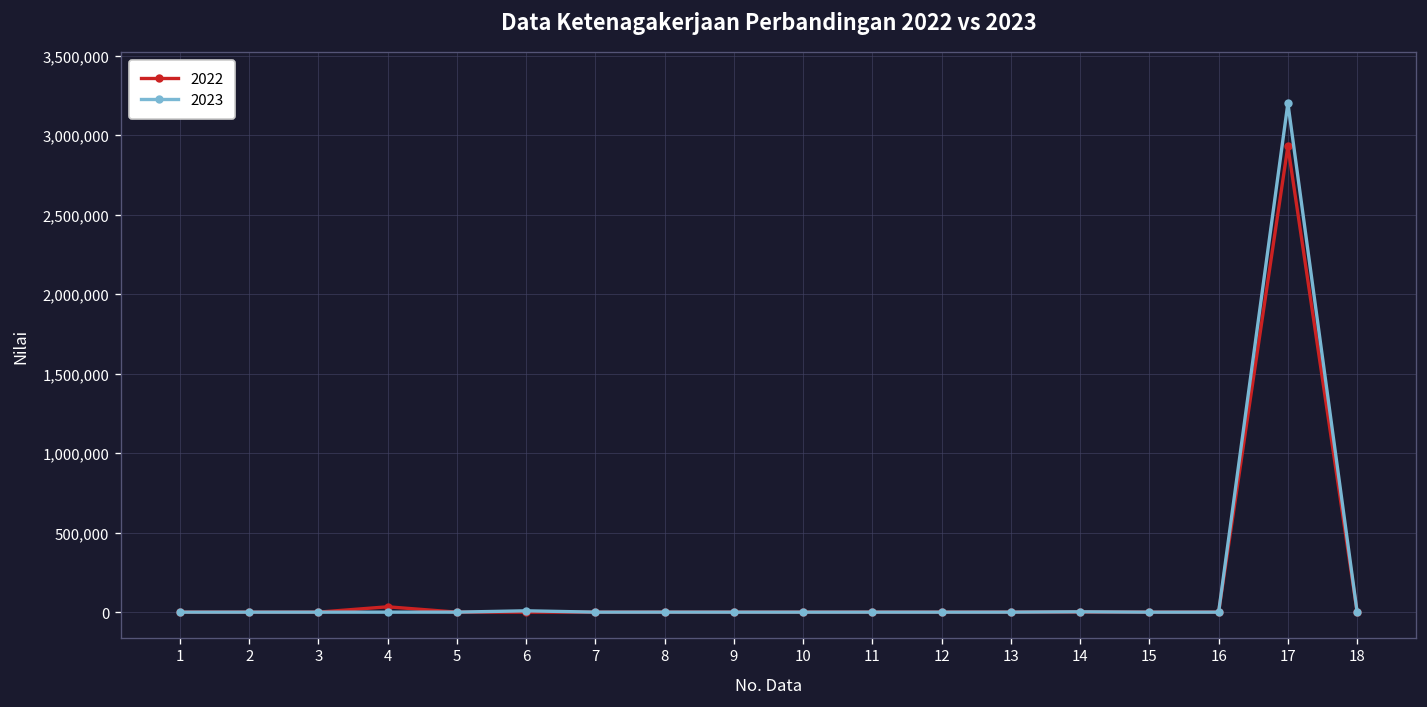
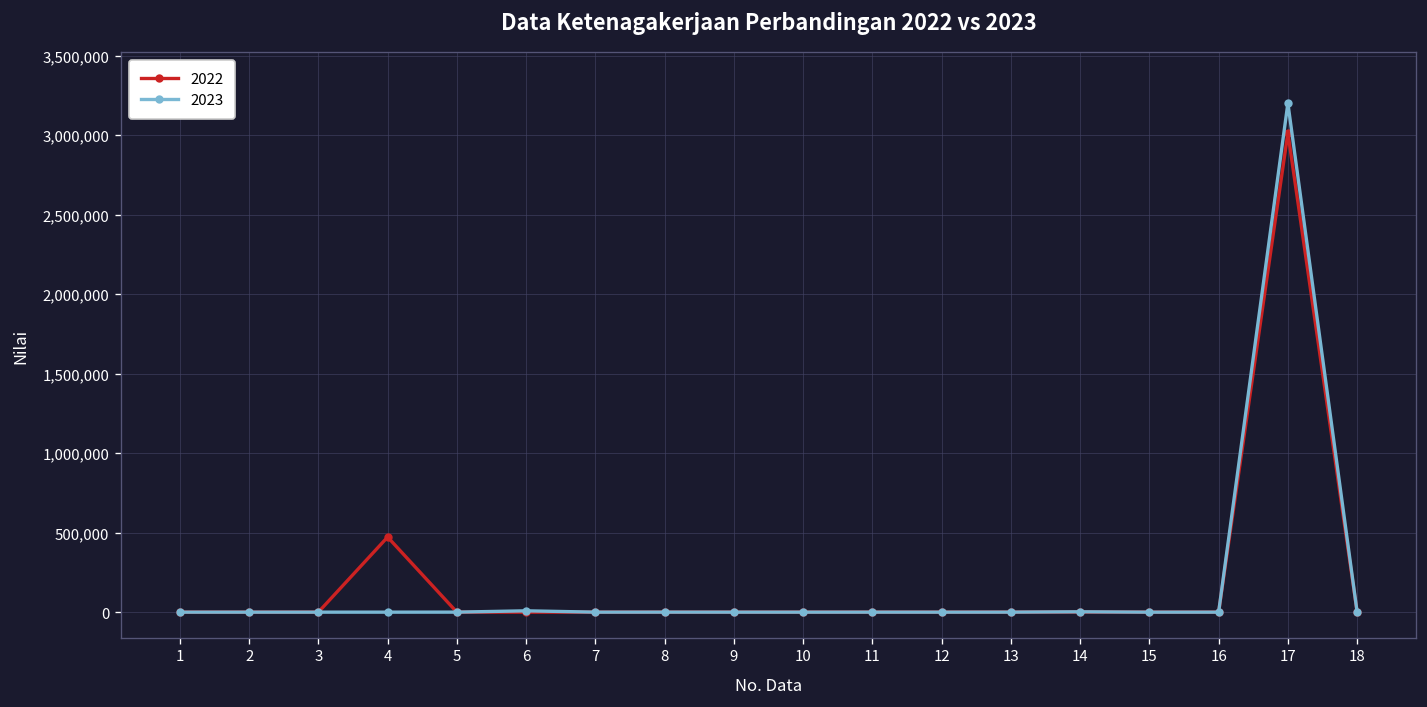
  {
    "2022": {
-     "4": "30,000",
-     "17": "2,930,000"
+     "4": "470,000",
+     "17": "3,010,000"
    },
    "2023": {
      "4": "0",
      "17": "3,200,000"
    }
  }
